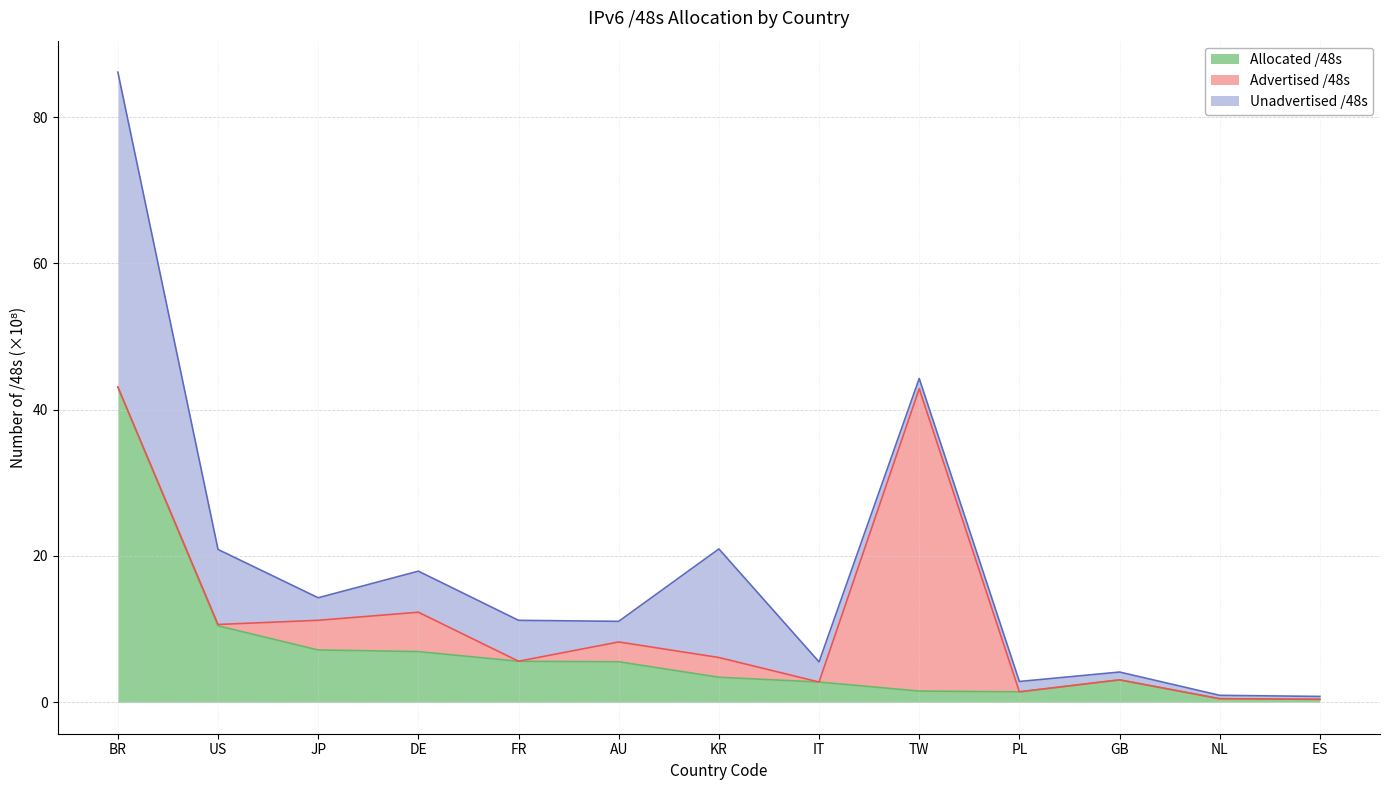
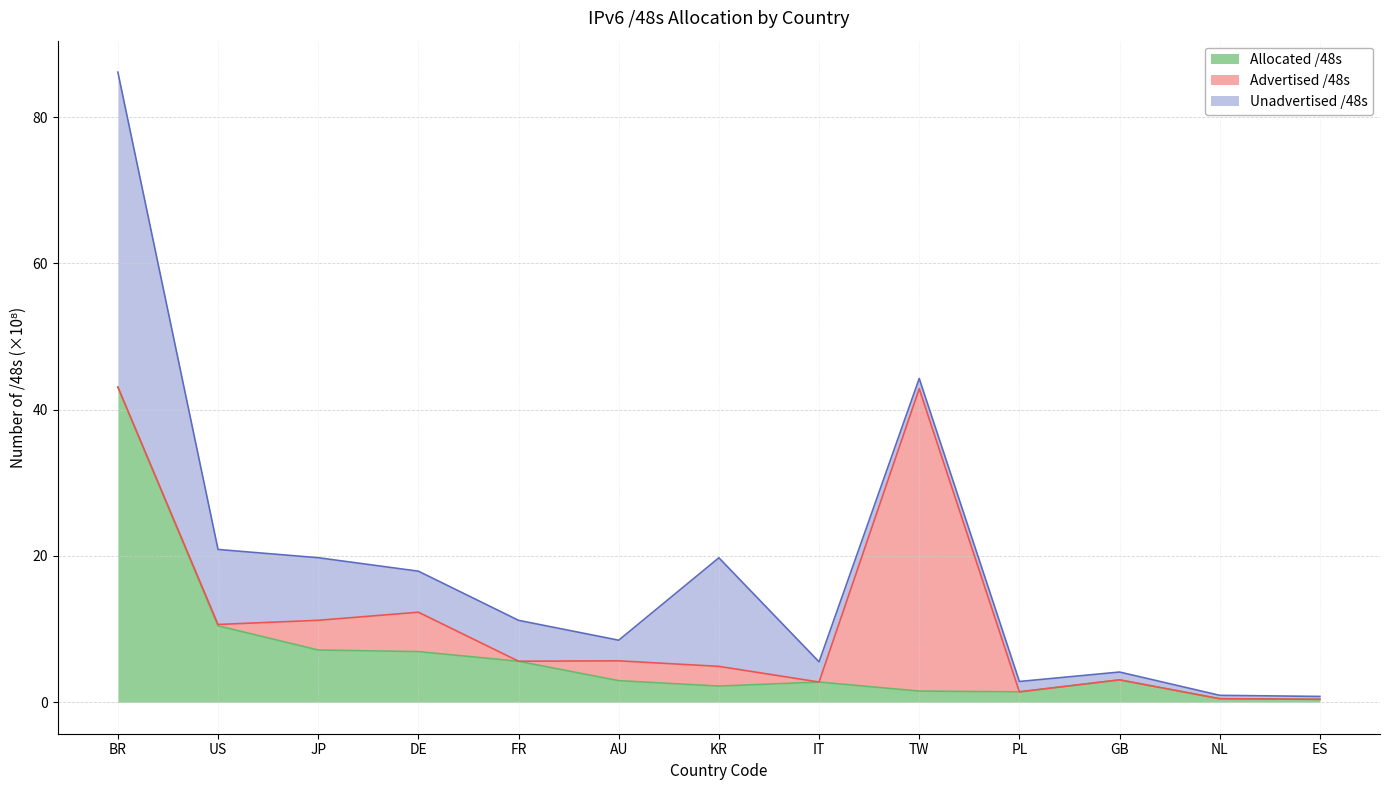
  {
    "Allocated /48s": {
      "JP": 7,
      "DE": 7,
-     "AU": 6,
-     "KR": 3,
+     "AU": 3,
+     "KR": 2,
      "TW": 2
    },
    "Advertised /48s": {
      "JP": 4,
      "DE": 5,
      "AU": 3,
      "KR": 3,
      "TW": 41
    },
    "Unadvertised /48s": {
      "BR": 43,
      "US": 10,
-     "JP": 3,
+     "JP": 9,
      "DE": 6,
      "FR": 6,
      "AU": 3,
      "KR": 15,
      "IT": 3,
      "TW": 1,
      "PL": 1,
      "GB": 1,
      "NL": 0,
      "ES": 0
    }
  }
